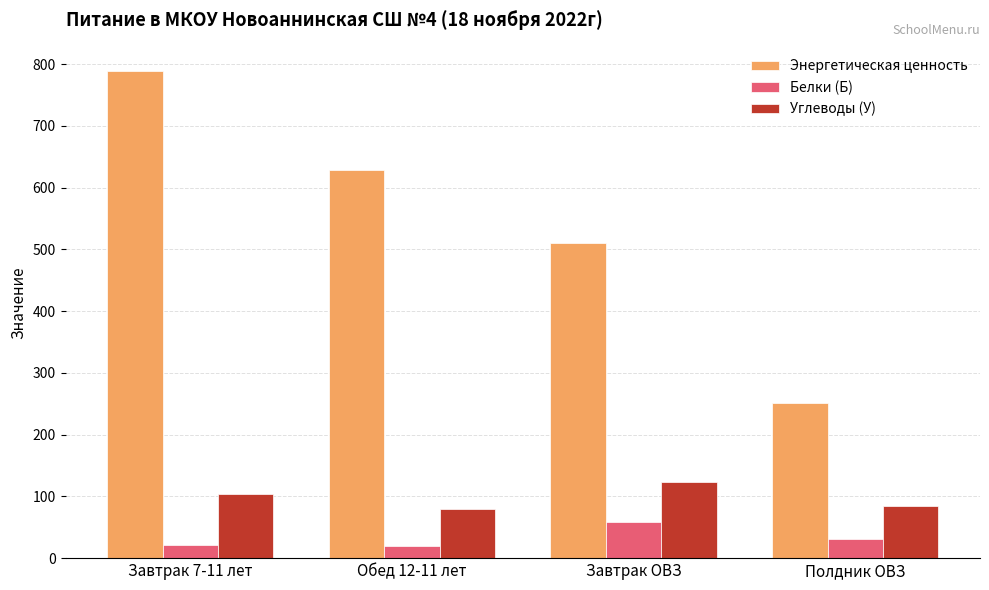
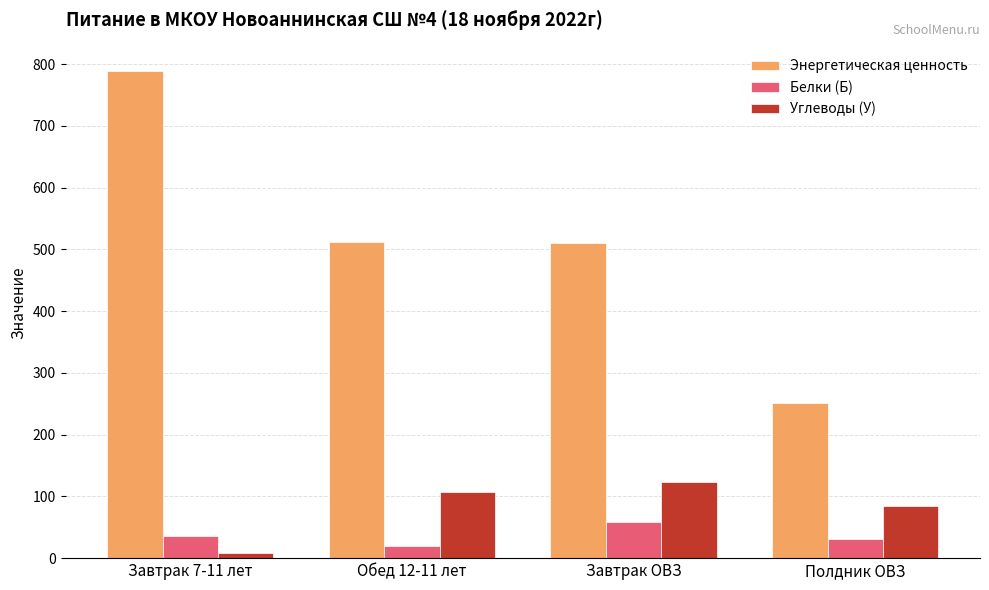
  {
    "Энергетическая ценность": {
      "Завтрак 7-11 лет": 790,
-     "Обед 12-11 лет": 630,
+     "Обед 12-11 лет": 510,
      "Завтрак ОВЗ": 510,
      "Полдник ОВЗ": 250
    },
    "Белки (Б)": {
-     "Завтрак 7-11 лет": 20,
+     "Завтрак 7-11 лет": 40,
      "Обед 12-11 лет": 20,
      "Завтрак ОВЗ": 60,
      "Полдник ОВЗ": 30
    },
    "Углеводы (У)": {
-     "Завтрак 7-11 лет": 100,
-     "Обед 12-11 лет": 80,
+     "Завтрак 7-11 лет": 10,
+     "Обед 12-11 лет": 110,
      "Завтрак ОВЗ": 120,
      "Полдник ОВЗ": 80
    }
  }
